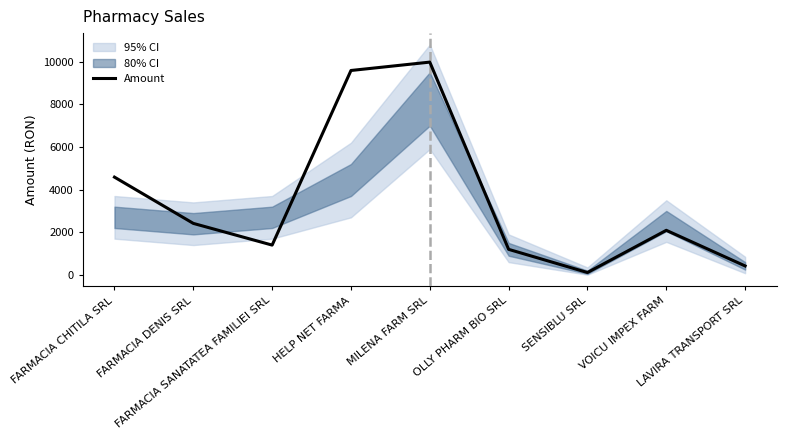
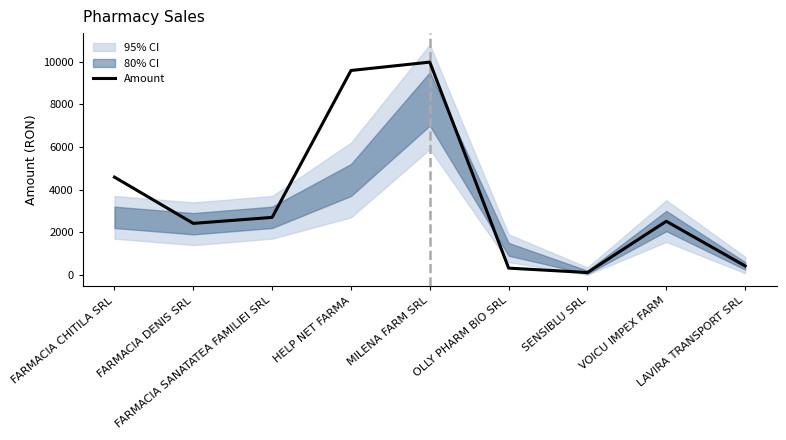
  {
    "Amount": {
      "FARMACIA CHITILA SRL": 4600,
      "FARMACIA DENIS SRL": 2400,
-     "FARMACIA SANATATEA FAMILIEI SRL": 1400,
+     "FARMACIA SANATATEA FAMILIEI SRL": 2700,
      "HELP NET FARMA": 9600,
      "MILENA FARM SRL": 10000,
-     "OLLY PHARM BIO SRL": 1200,
-     "VOICU IMPEX FARM": 2100,
+     "OLLY PHARM BIO SRL": 300,
+     "VOICU IMPEX FARM": 2500,
      "LAVIRA TRANSPORT SRL": 400
    }
  }
